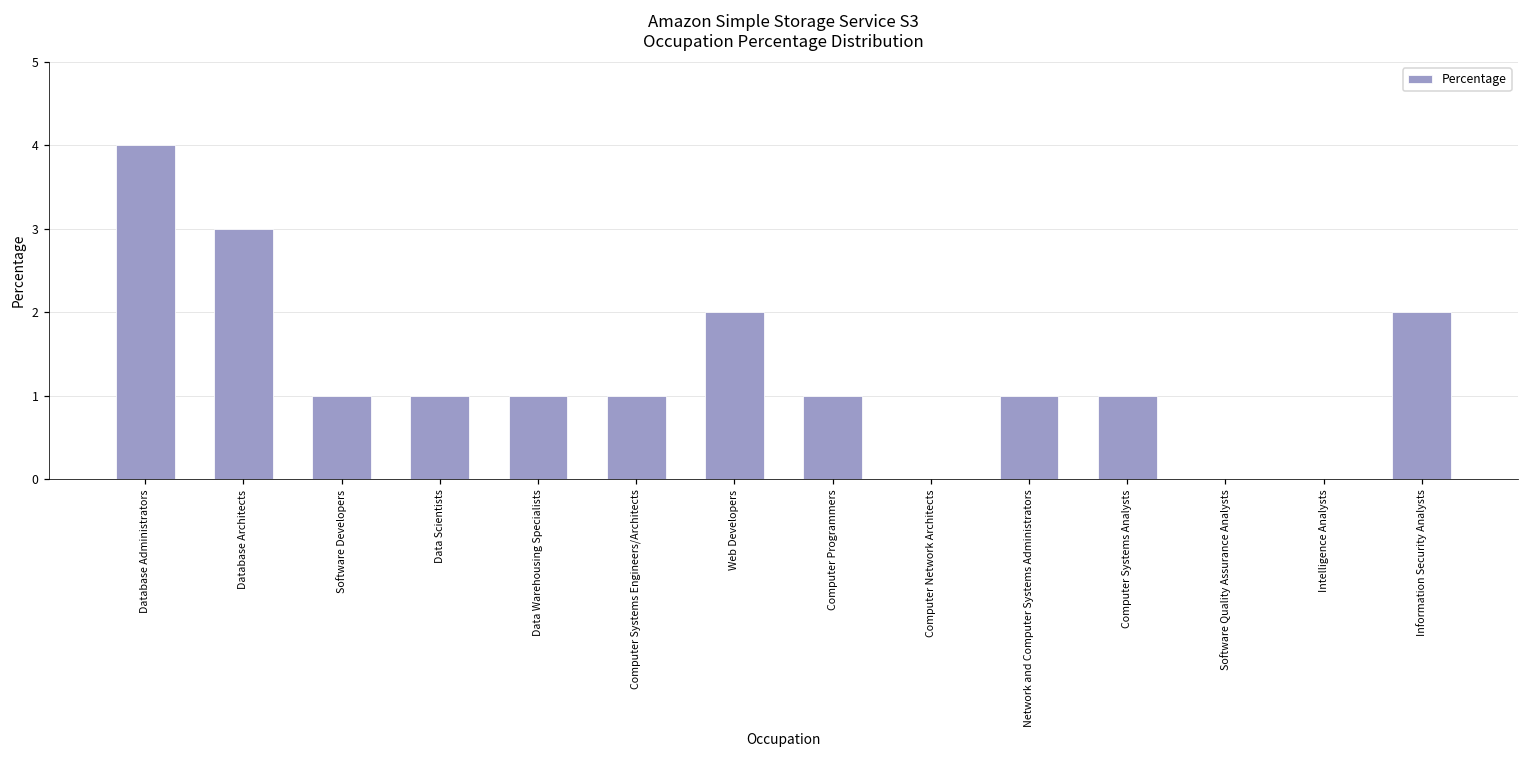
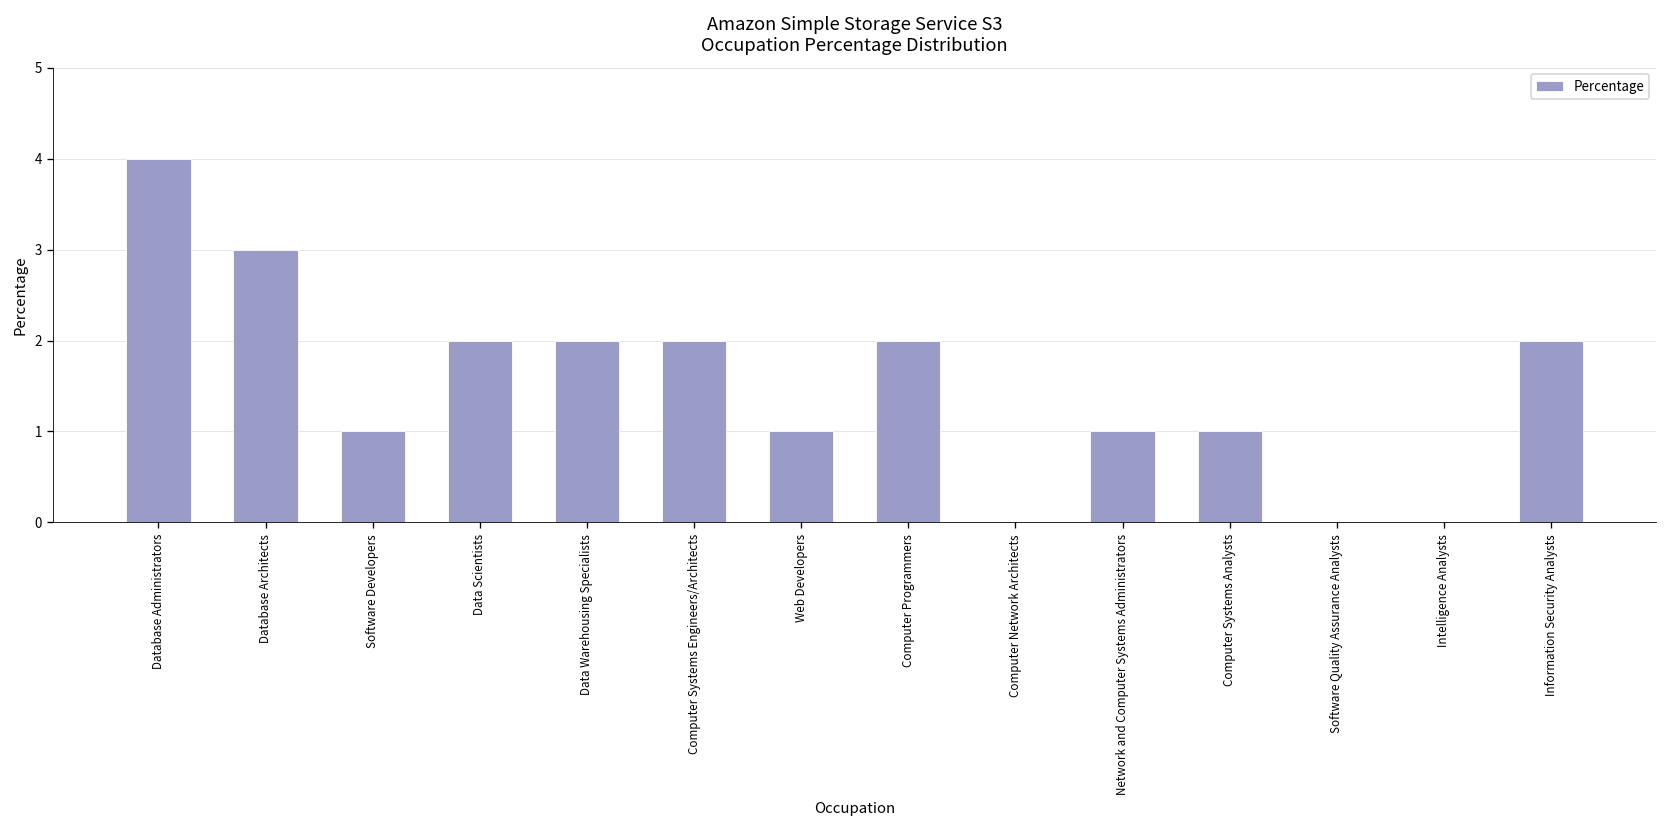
  {
    "Database Administrators": 4,
    "Database Architects": 3,
    "Software Developers": 1,
-   "Data Scientists": 1,
-   "Data Warehousing Specialists": 1,
-   "Computer Systems Engineers/Architects": 1,
-   "Web Developers": 2,
-   "Computer Programmers": 1,
+   "Data Scientists": 2,
+   "Data Warehousing Specialists": 2,
+   "Computer Systems Engineers/Architects": 2,
+   "Web Developers": 1,
+   "Computer Programmers": 2,
    "Computer Network Architects": 0,
    "Network and Computer Systems Administrators": 1,
    "Computer Systems Analysts": 1,
    "Software Quality Assurance Analysts": 0,
    "Intelligence Analysts": 0,
    "Information Security Analysts": 2
  }
